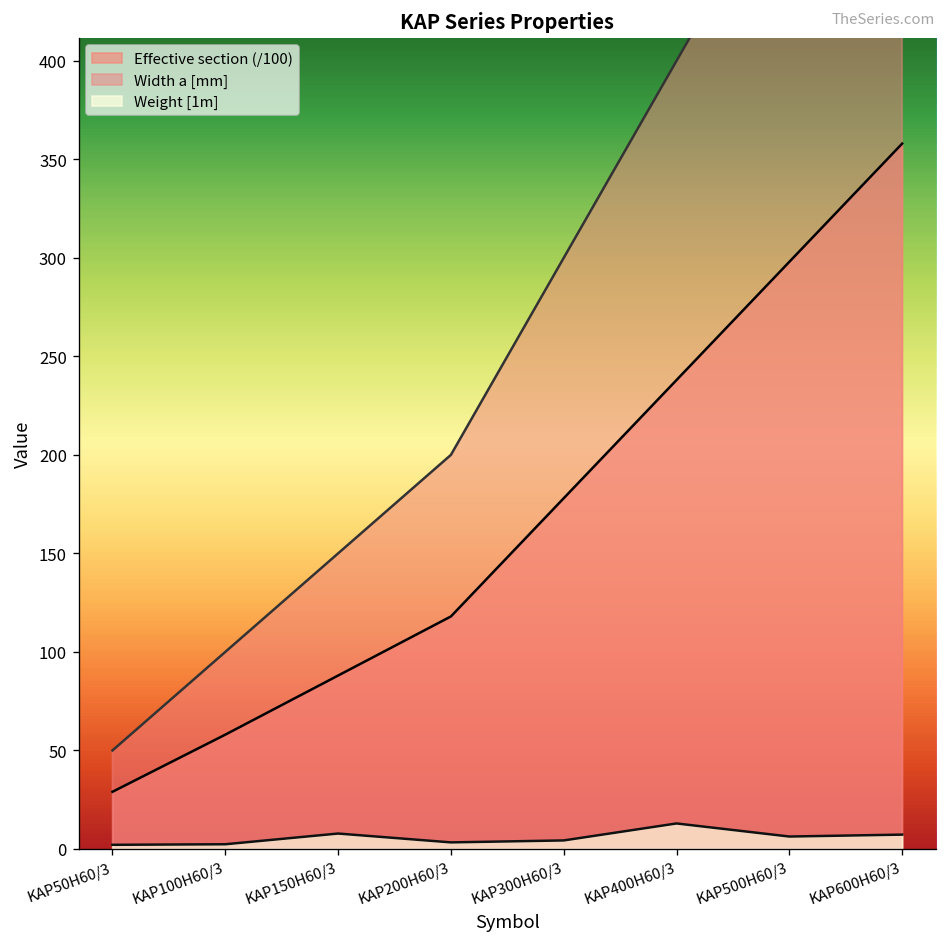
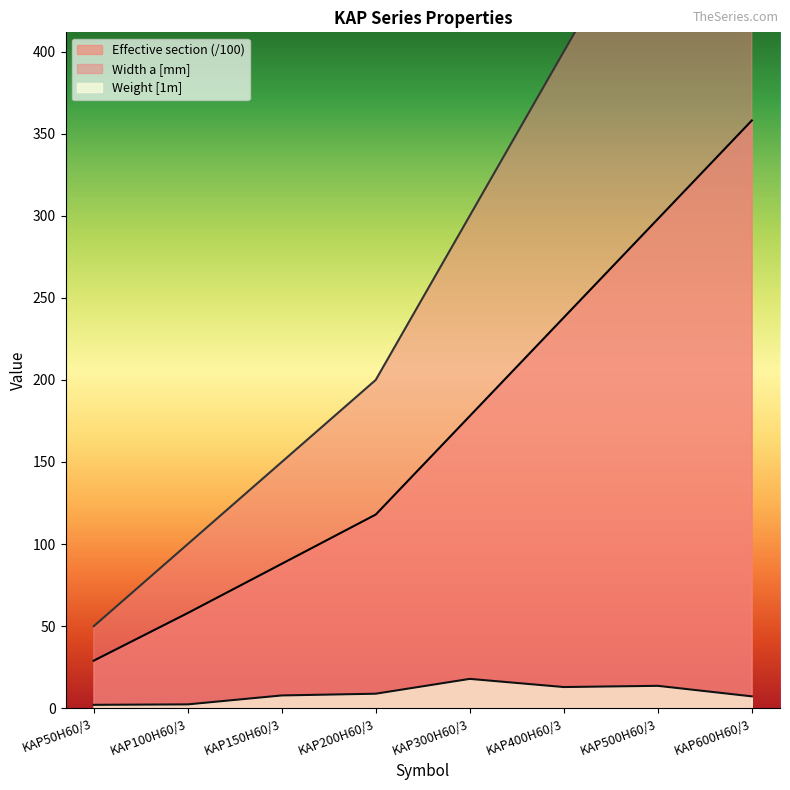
  {
    "Weight [1m]": {
      "KAP50H60/3": 2,
      "KAP100H60/3": 2,
      "KAP150H60/3": 8,
-     "KAP200H60/3": 3,
-     "KAP300H60/3": 4,
+     "KAP200H60/3": 9,
+     "KAP300H60/3": 18,
      "KAP400H60/3": 13,
-     "KAP500H60/3": 6,
+     "KAP500H60/3": 14,
      "KAP600H60/3": 7
    }
  }
